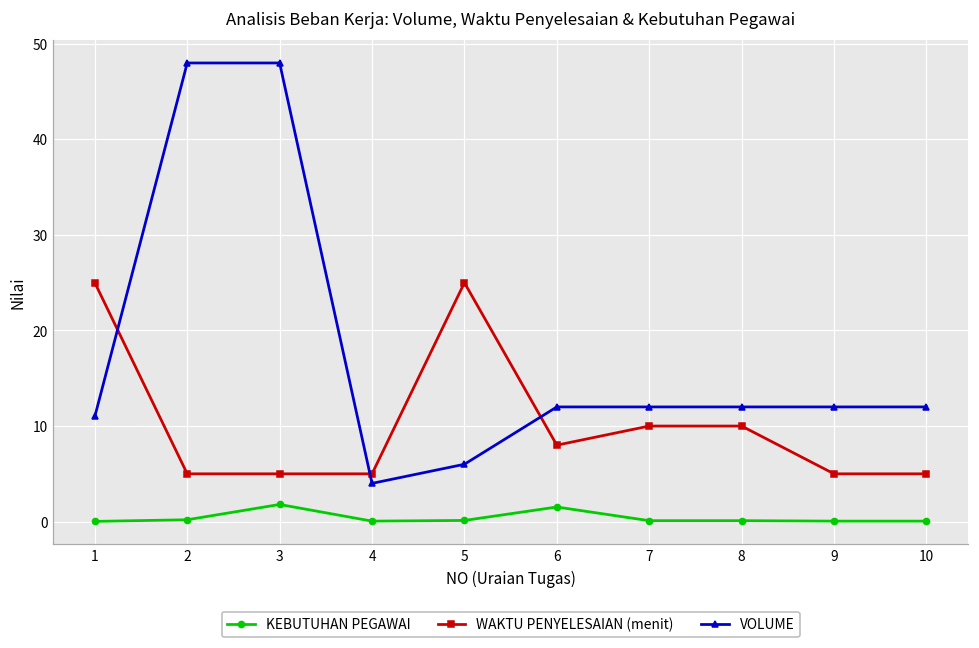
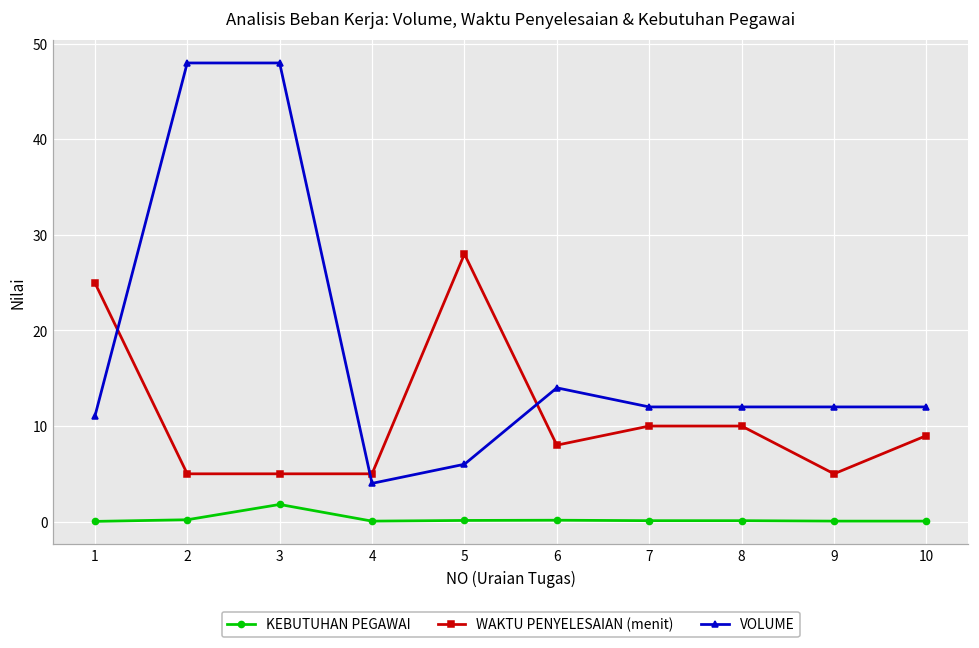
  {
    "KEBUTUHAN PEGAWAI": {
      "1": 0,
      "2": 0,
      "3": 2,
      "4": 0,
      "5": 0,
-     "6": 2,
+     "6": 0,
      "7": 0,
      "8": 0,
      "9": 0,
      "10": 0
    },
    "WAKTU PENYELESAIAN (menit)": {
      "1": 25,
      "2": 5,
      "3": 5,
      "4": 5,
-     "5": 25,
+     "5": 28,
      "6": 8,
      "7": 10,
      "8": 10,
      "9": 5,
-     "10": 5
+     "10": 9
    },
    "VOLUME": {
      "1": 11,
      "2": 48,
      "3": 48,
      "4": 4,
      "5": 6,
-     "6": 12,
+     "6": 14,
      "7": 12,
      "8": 12,
      "9": 12,
      "10": 12
    }
  }
